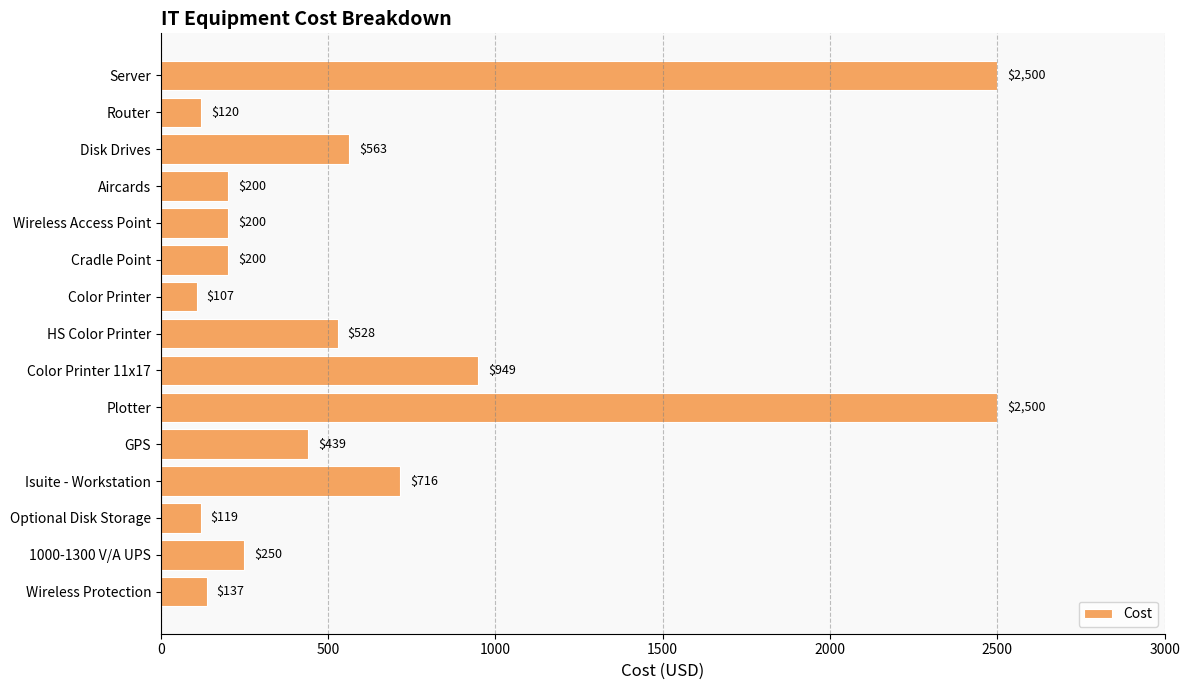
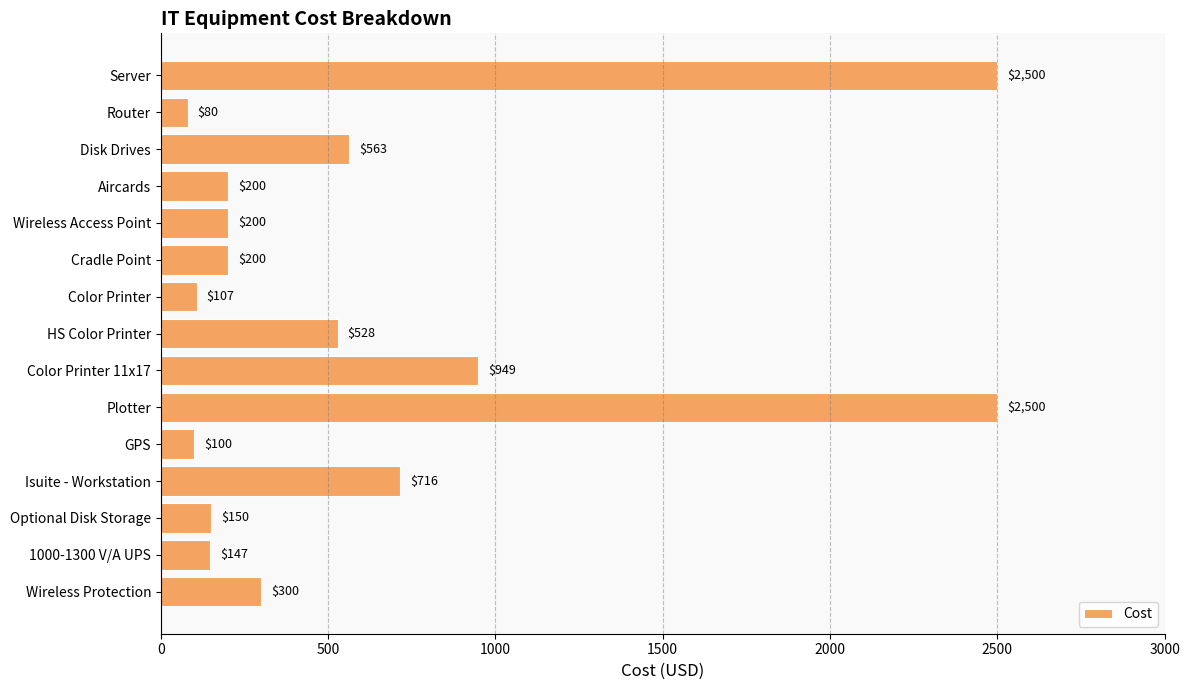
  {
    "Server": "$2,500",
-   "Router": "$120",
+   "Router": "$80",
    "Disk Drives": "$563",
    "Aircards": "$200",
    "Wireless Access Point": "$200",
    "Cradle Point": "$200",
    "Color Printer": "$107",
    "HS Color Printer": "$528",
    "Color Printer 11x17": "$949",
    "Plotter": "$2,500",
-   "GPS": "$439",
+   "GPS": "$100",
    "Isuite - Workstation": "$716",
-   "Optional Disk Storage": "$119",
-   "1000-1300 V/A UPS": "$250",
-   "Wireless Protection": "$137"
+   "Optional Disk Storage": "$150",
+   "1000-1300 V/A UPS": "$147",
+   "Wireless Protection": "$300"
  }
